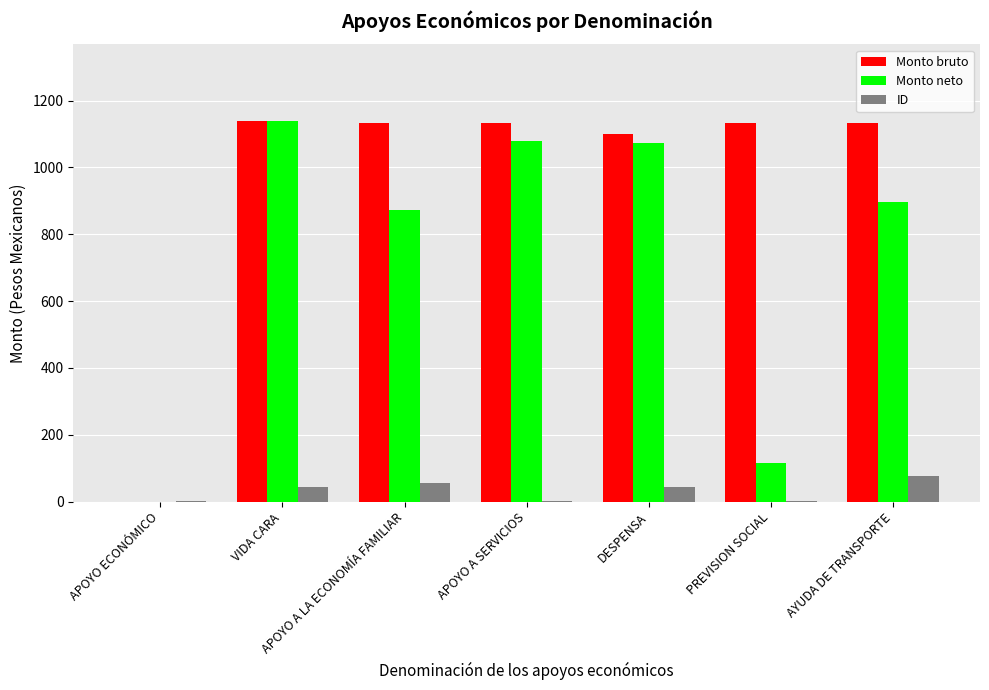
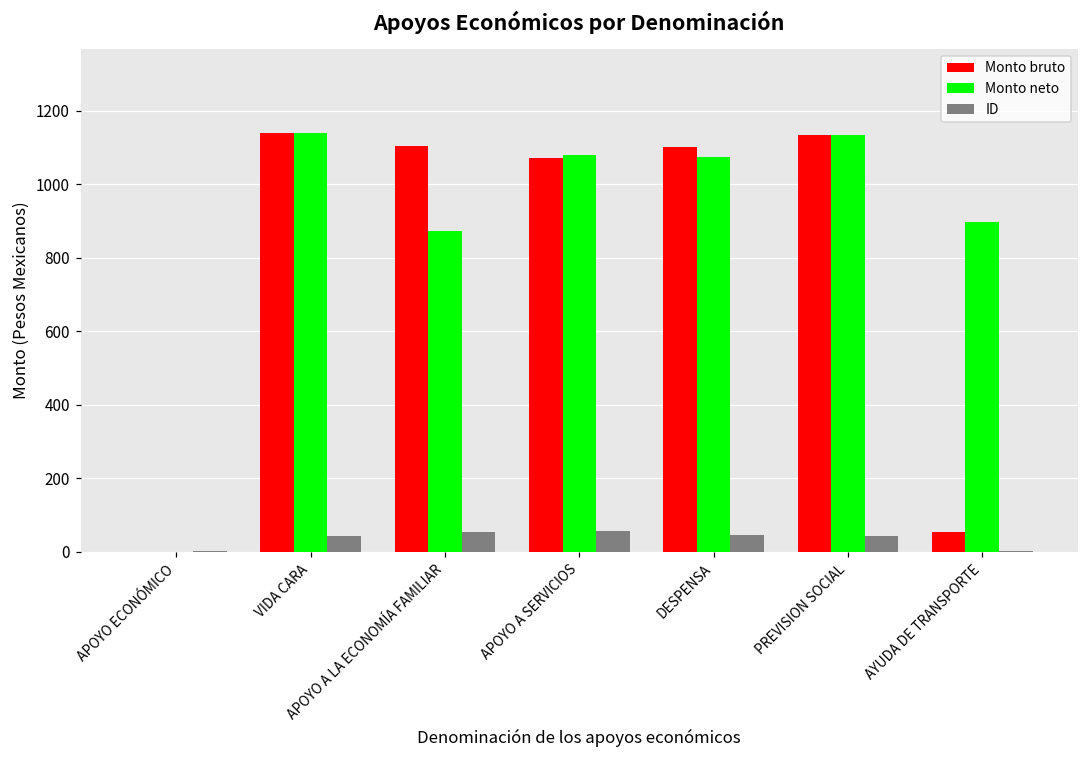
  {
    "Monto bruto": {
      "APOYO ECONÓMICO": 0,
      "VIDA CARA": 1140,
-     "APOYO A LA ECONOMÍA FAMILIAR": 1130,
-     "APOYO A SERVICIOS": 1130,
+     "APOYO A LA ECONOMÍA FAMILIAR": 1100,
+     "APOYO A SERVICIOS": 1070,
      "DESPENSA": 1100,
      "PREVISION SOCIAL": 1130,
-     "AYUDA DE TRANSPORTE": 1130
+     "AYUDA DE TRANSPORTE": 60
    },
    "Monto neto": {
      "APOYO ECONÓMICO": 0,
      "VIDA CARA": 1140,
      "APOYO A LA ECONOMÍA FAMILIAR": 870,
      "APOYO A SERVICIOS": 1080,
      "DESPENSA": 1070,
-     "PREVISION SOCIAL": 120,
+     "PREVISION SOCIAL": 1130,
      "AYUDA DE TRANSPORTE": 900
    },
    "ID": {
      "VIDA CARA": 40,
      "APOYO A LA ECONOMÍA FAMILIAR": 60,
-     "APOYO A SERVICIOS": 0,
+     "APOYO A SERVICIOS": 60,
      "DESPENSA": 50,
-     "PREVISION SOCIAL": 0,
-     "AYUDA DE TRANSPORTE": 80
+     "PREVISION SOCIAL": 40,
+     "AYUDA DE TRANSPORTE": 0
    }
  }
